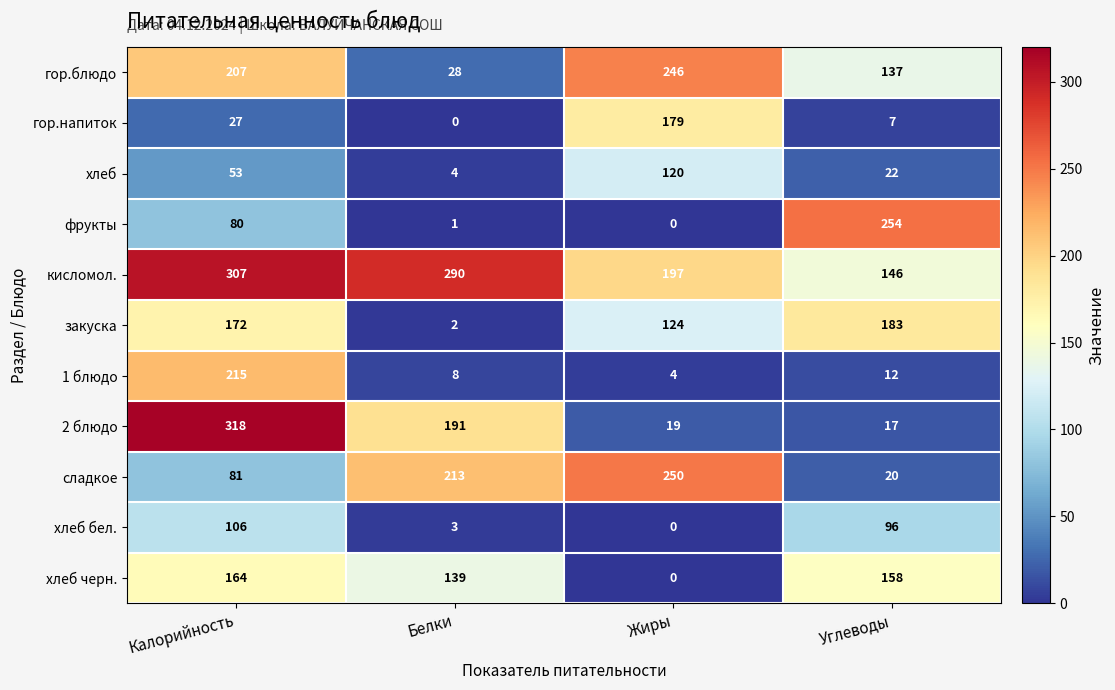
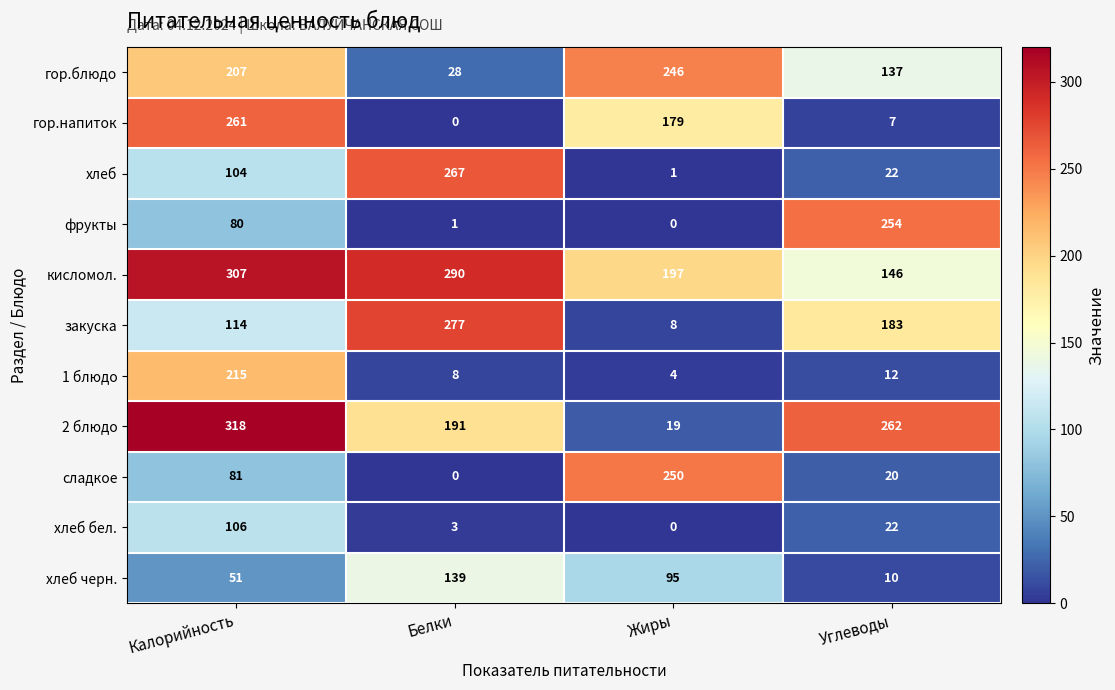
  {
    "гор.блюдо": {
      "Калорийность": 207,
      "Белки": 28,
      "Жиры": 246,
      "Углеводы": 137
    },
    "гор.напиток": {
-     "Калорийность": 27,
+     "Калорийность": 261,
      "Белки": 0,
      "Жиры": 179,
      "Углеводы": 7
    },
    "хлеб": {
-     "Калорийность": 53,
-     "Белки": 4,
-     "Жиры": 120,
+     "Калорийность": 104,
+     "Белки": 267,
+     "Жиры": 1,
      "Углеводы": 22
    },
    "фрукты": {
      "Калорийность": 80,
      "Белки": 1,
      "Жиры": 0,
      "Углеводы": 254
    },
    "кисломол.": {
      "Калорийность": 307,
      "Белки": 290,
      "Жиры": 197,
      "Углеводы": 146
    },
    "закуска": {
-     "Калорийность": 172,
-     "Белки": 2,
-     "Жиры": 124,
+     "Калорийность": 114,
+     "Белки": 277,
+     "Жиры": 8,
      "Углеводы": 183
    },
    "1 блюдо": {
      "Калорийность": 215,
      "Белки": 8,
      "Жиры": 4,
      "Углеводы": 12
    },
    "2 блюдо": {
      "Калорийность": 318,
      "Белки": 191,
      "Жиры": 19,
-     "Углеводы": 17
+     "Углеводы": 262
    },
    "сладкое": {
      "Калорийность": 81,
-     "Белки": 213,
+     "Белки": 0,
      "Жиры": 250,
      "Углеводы": 20
    },
    "хлеб бел.": {
      "Калорийность": 106,
      "Белки": 3,
      "Жиры": 0,
-     "Углеводы": 96
+     "Углеводы": 22
    },
    "хлеб черн.": {
-     "Калорийность": 164,
+     "Калорийность": 51,
      "Белки": 139,
-     "Жиры": 0,
-     "Углеводы": 158
+     "Жиры": 95,
+     "Углеводы": 10
    }
  }
